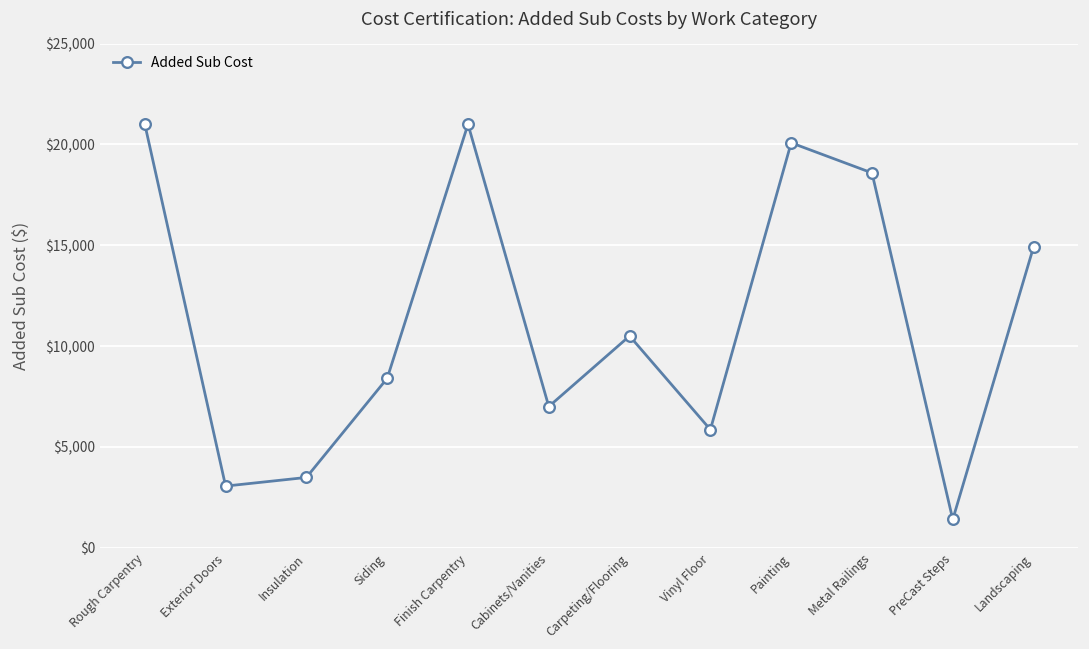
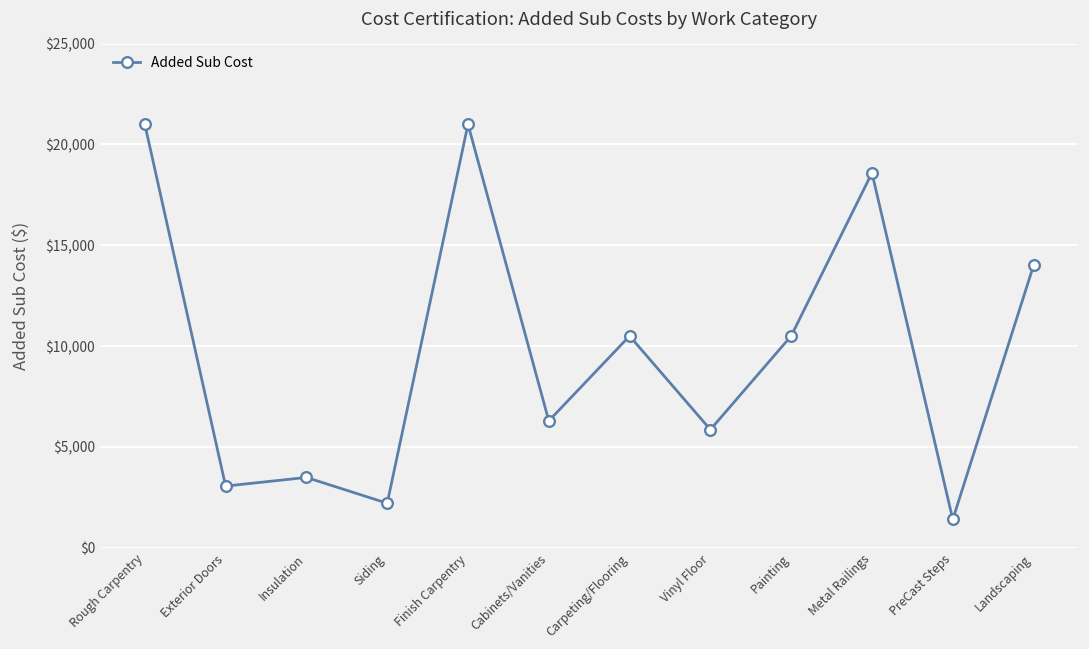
  {
    "Rough Carpentry": "$21,000",
    "Exterior Doors": "$3,100",
    "Insulation": "$3,500",
-   "Siding": "$8,400",
+   "Siding": "$2,200",
    "Finish Carpentry": "$21,000",
-   "Cabinets/Vanities": "$7,000",
+   "Cabinets/Vanities": "$6,300",
    "Carpeting/Flooring": "$10,500",
    "Vinyl Floor": "$5,900",
-   "Painting": "$20,100",
+   "Painting": "$10,500",
    "Metal Railings": "$18,600",
    "PreCast Steps": "$1,400",
-   "Landscaping": "$14,900"
+   "Landscaping": "$14,000"
  }
